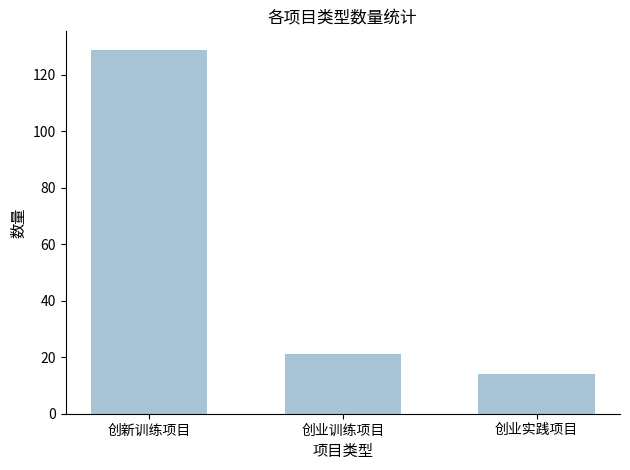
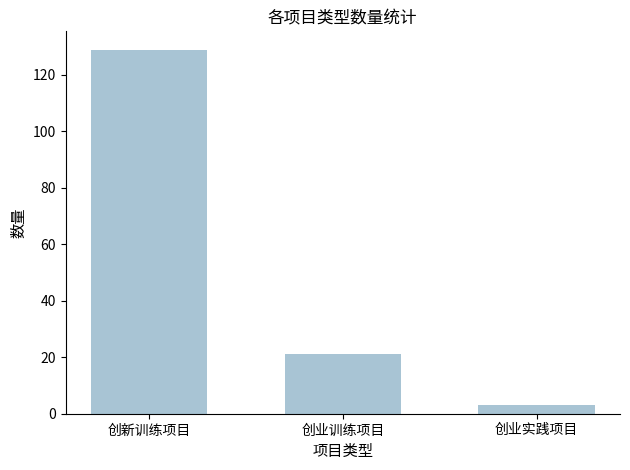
  {
    "创新训练项目": 129,
    "创业训练项目": 21,
-   "创业实践项目": 14
+   "创业实践项目": 3
  }
